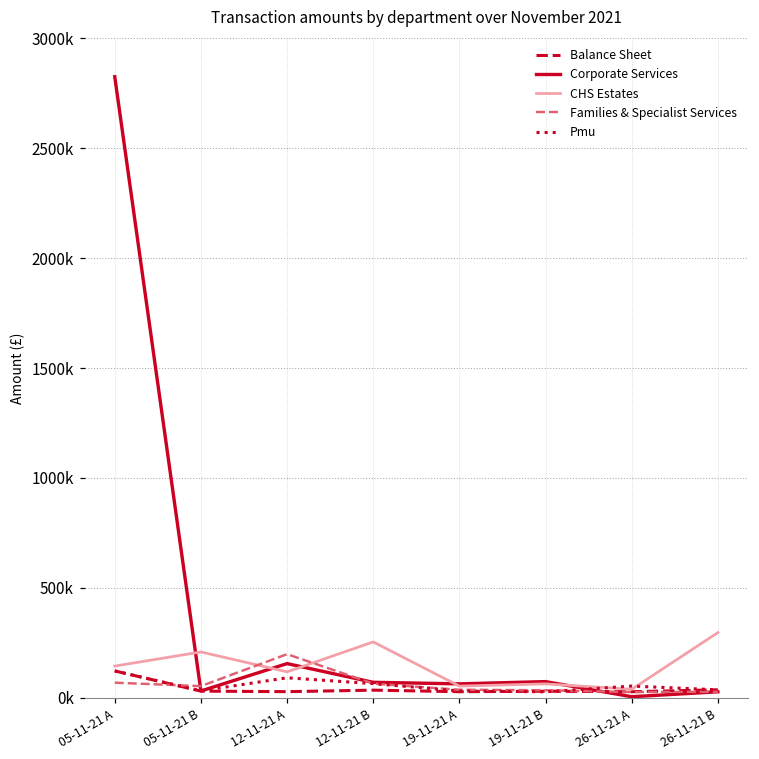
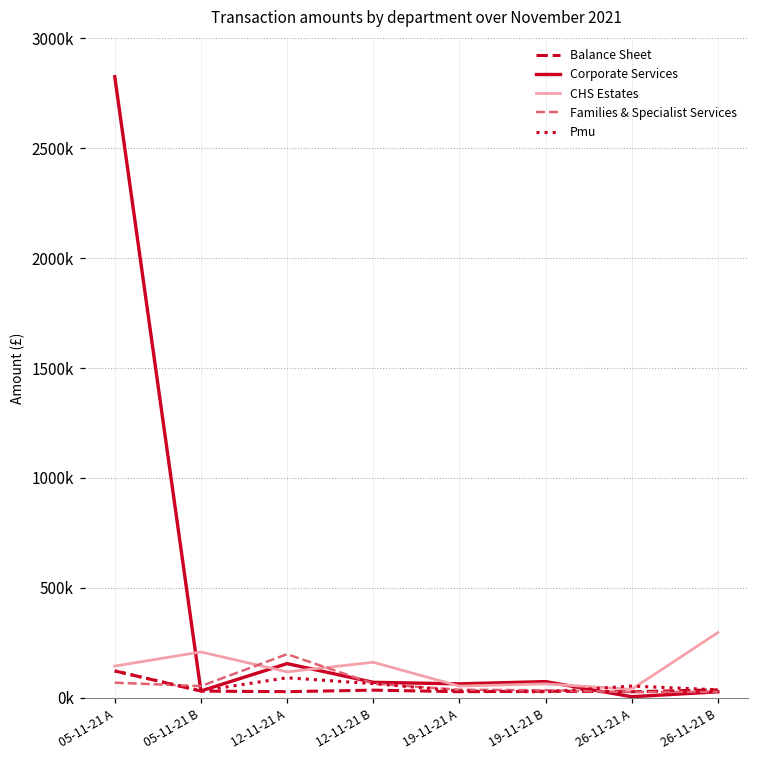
  {
    "CHS Estates": {
      "05-11-21 A": 140000,
      "05-11-21 B": 210000,
      "12-11-21 A": 120000,
-     "12-11-21 B": 250000,
+     "12-11-21 B": 160000,
      "26-11-21 B": 300000
    },
    "Families & Specialist Services": {
      "05-11-21 A": 70000,
      "05-11-21 B": 50000,
      "12-11-21 A": 200000
    }
  }
